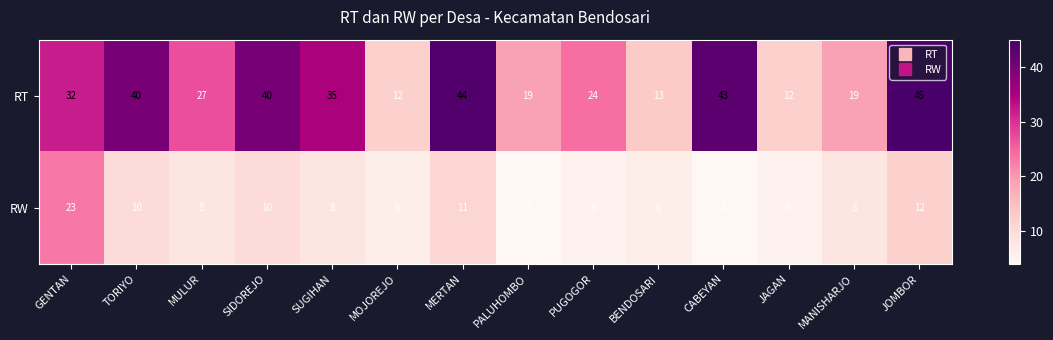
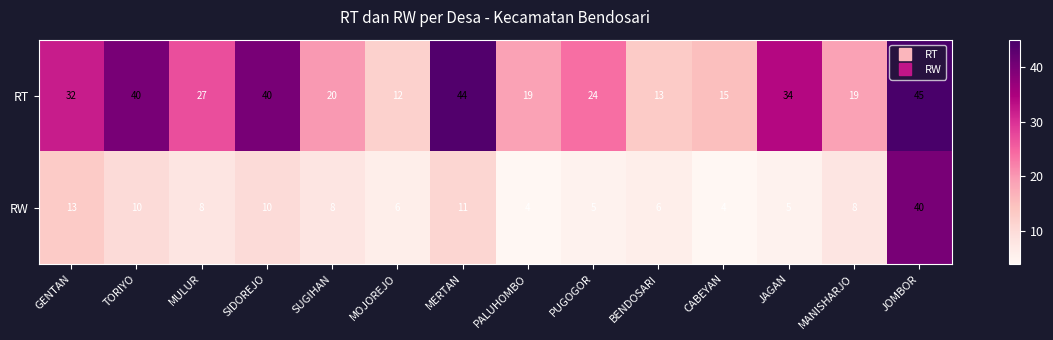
  {
    "RT": {
      "GENTAN": 32,
      "TORIYO": 40,
      "MULUR": 27,
      "SIDOREJO": 40,
-     "SUGIHAN": 35,
+     "SUGIHAN": 20,
      "MOJOREJO": 12,
      "MERTAN": 44,
      "PALUHOMBO": 19,
      "PUGOGOR": 24,
      "BENDOSARI": 13,
-     "CABEYAN": 43,
-     "JAGAN": 12,
+     "CABEYAN": 15,
+     "JAGAN": 34,
      "MANISHARJO": 19,
      "JOMBOR": 45
    },
    "RW": {
-     "GENTAN": 23,
-     "JOMBOR": 12
+     "GENTAN": 13,
+     "JOMBOR": 40
    }
  }
